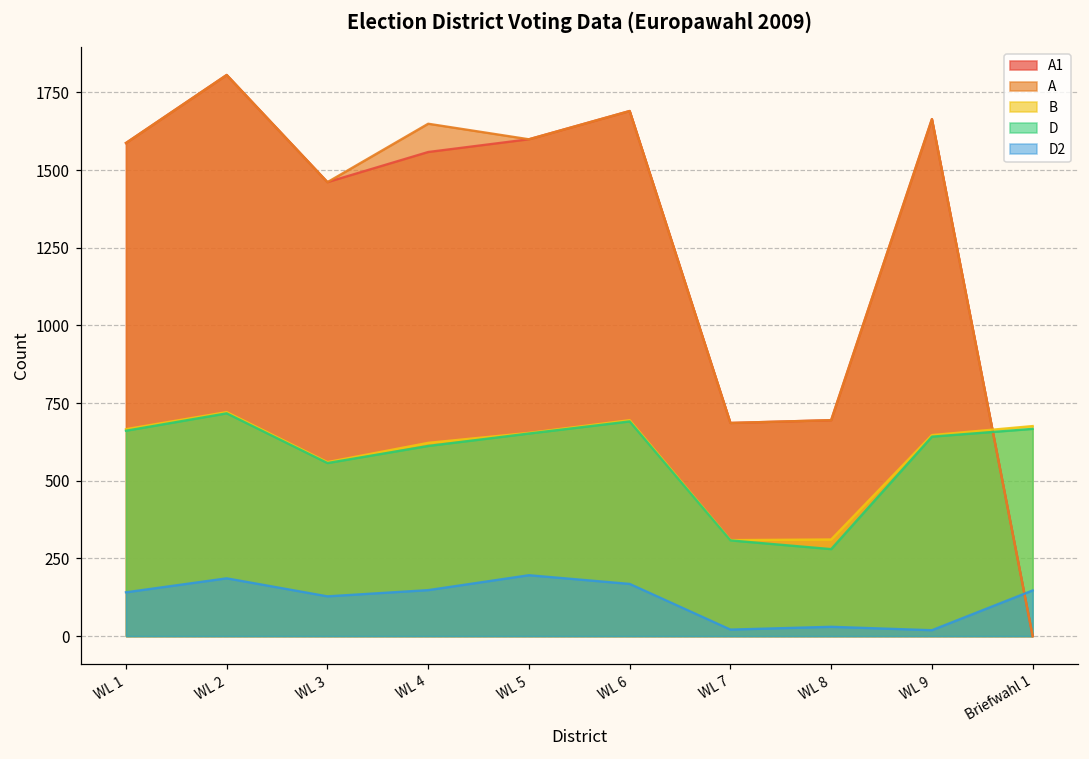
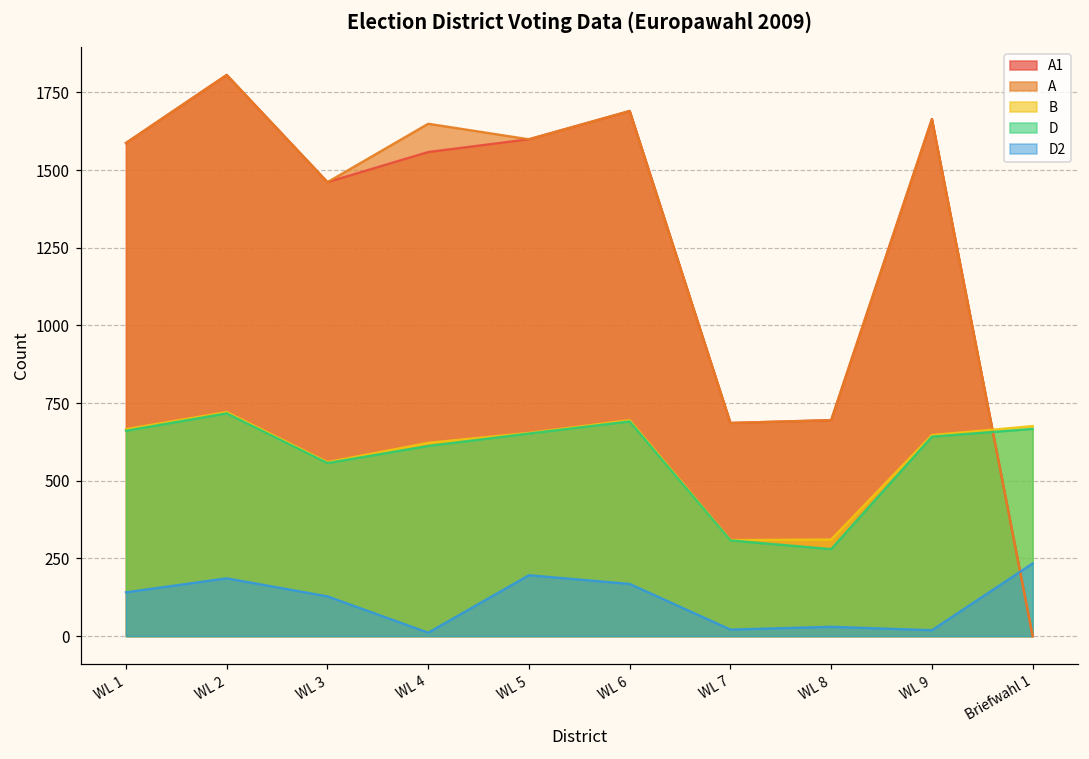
  {
    "B": {
      "WL 4": 620,
      "WL 8": 310,
      "Briefwahl 1": 680
    },
    "D": {
      "WL 4": 610,
      "WL 8": 280,
      "Briefwahl 1": 670
    },
    "D2": {
      "WL 1": 140,
      "WL 2": 190,
      "WL 3": 130,
-     "WL 4": 150,
+     "WL 4": 10,
      "WL 5": 200,
      "WL 6": 170,
      "WL 7": 20,
      "WL 8": 30,
      "WL 9": 20,
-     "Briefwahl 1": 150
+     "Briefwahl 1": 230
    }
  }
